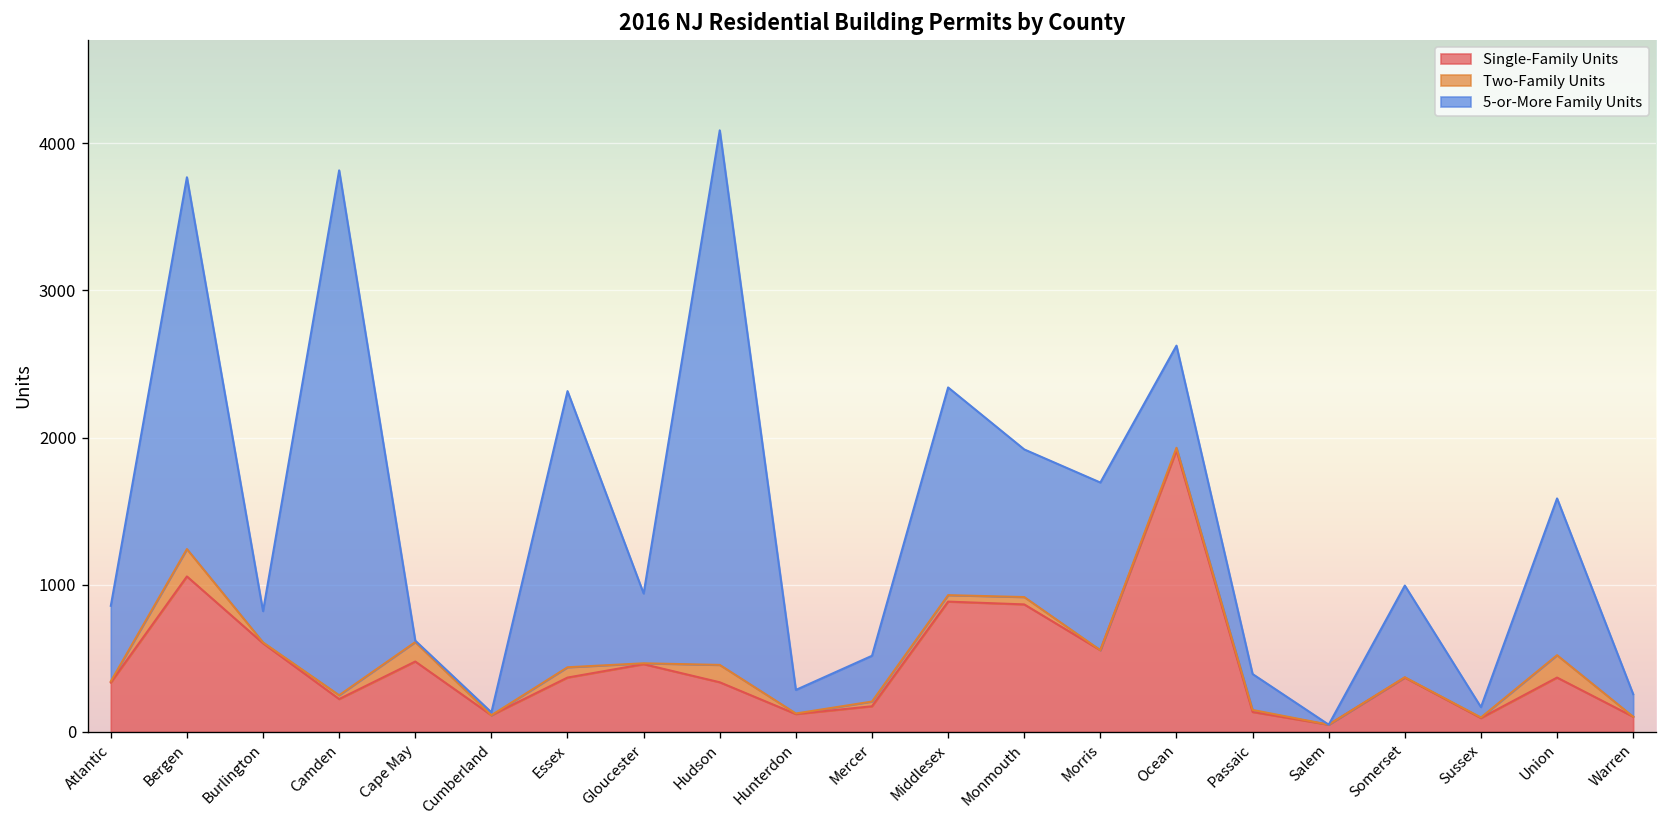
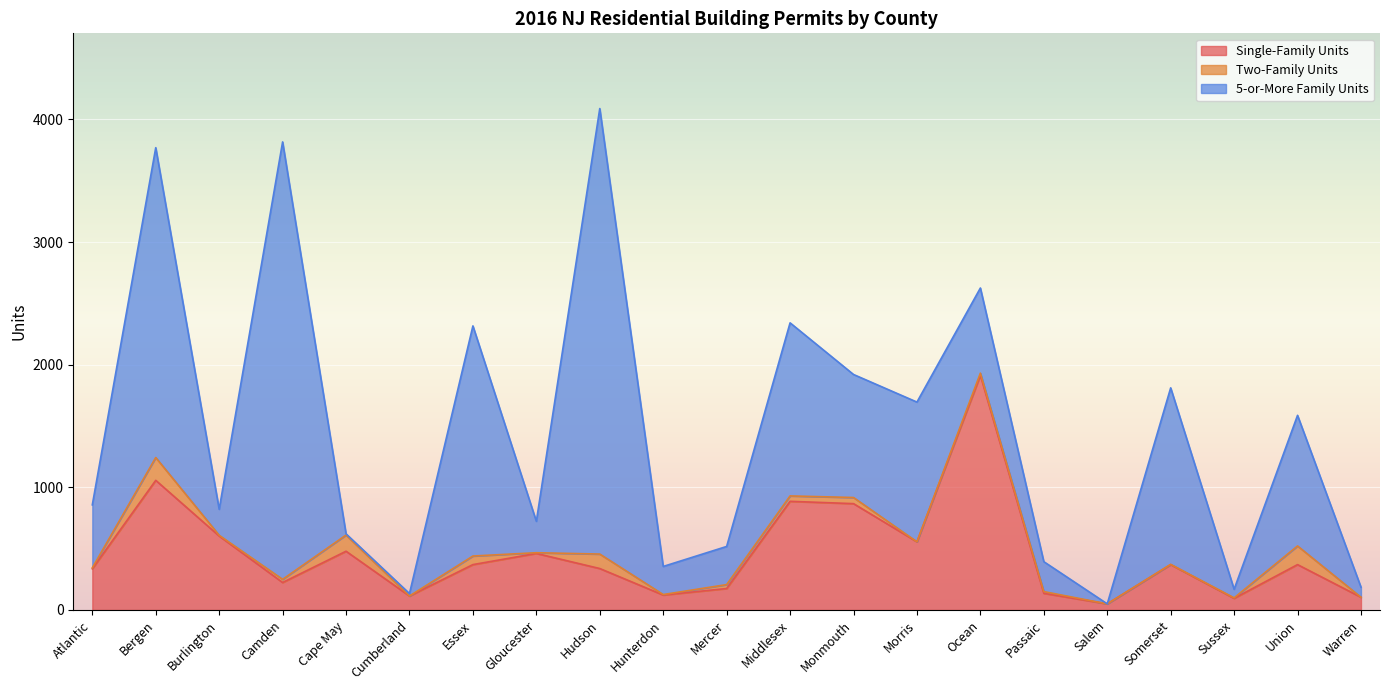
  {
    "5-or-More Family Units": {
      "Atlantic": 510,
      "Bergen": 2530,
      "Burlington": 210,
      "Camden": 3570,
      "Essex": 1880,
-     "Gloucester": 470,
+     "Gloucester": 260,
      "Hudson": 3630,
-     "Hunterdon": 160,
+     "Hunterdon": 230,
      "Mercer": 310,
      "Middlesex": 1410,
      "Monmouth": 1000,
      "Morris": 1140,
      "Ocean": 690,
      "Passaic": 240,
-     "Somerset": 620,
+     "Somerset": 1440,
      "Sussex": 70,
      "Union": 1070,
-     "Warren": 150
+     "Warren": 80
    }
  }
